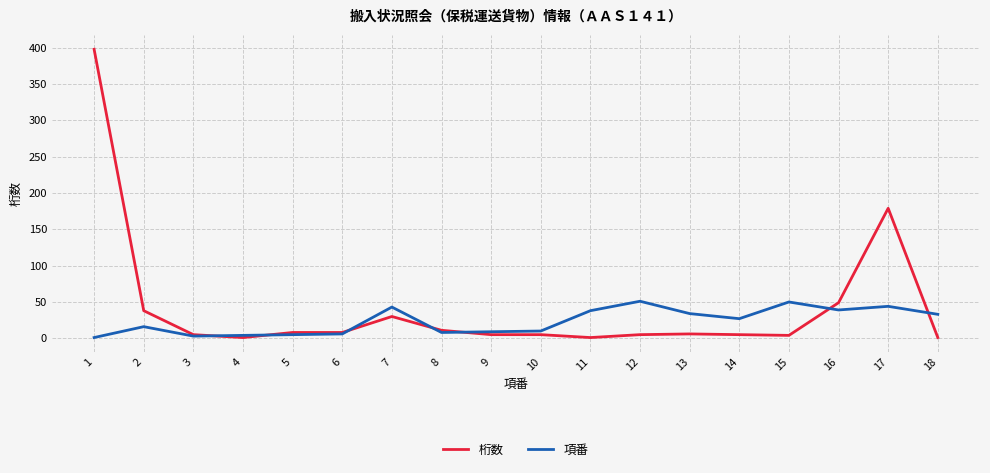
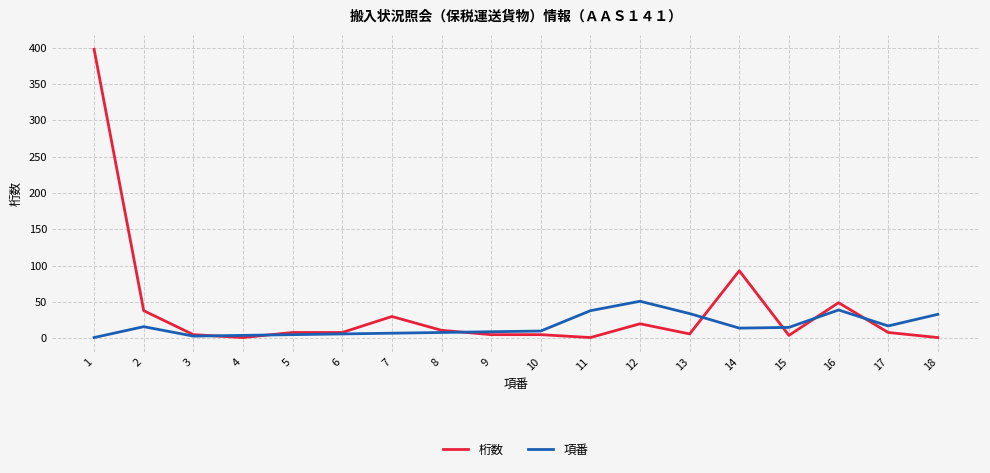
  {
    "桁数": {
      "1": 400,
      "2": 40,
      "7": 30,
      "9": 10,
      "10": 10,
      "11": 0,
-     "12": 10,
+     "12": 20,
      "13": 10,
-     "14": 10,
+     "14": 90,
      "15": 0,
      "16": 50,
-     "17": 180,
+     "17": 10,
      "18": 0
    },
    "項番": {
      "1": 0,
      "2": 20,
-     "7": 40,
+     "7": 10,
      "9": 10,
      "10": 10,
      "11": 40,
      "12": 50,
      "13": 30,
-     "14": 30,
-     "15": 50,
+     "14": 10,
+     "15": 20,
      "16": 40,
-     "17": 40,
+     "17": 20,
      "18": 30
    }
  }
